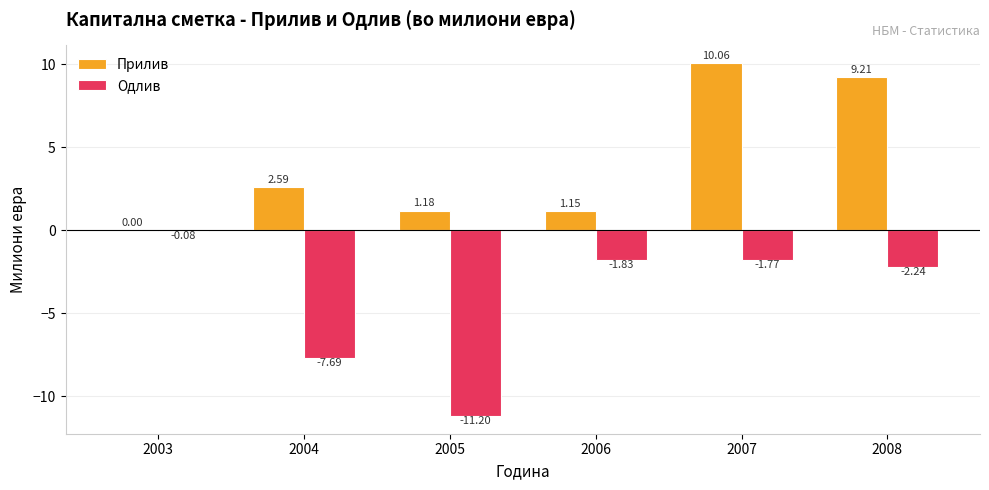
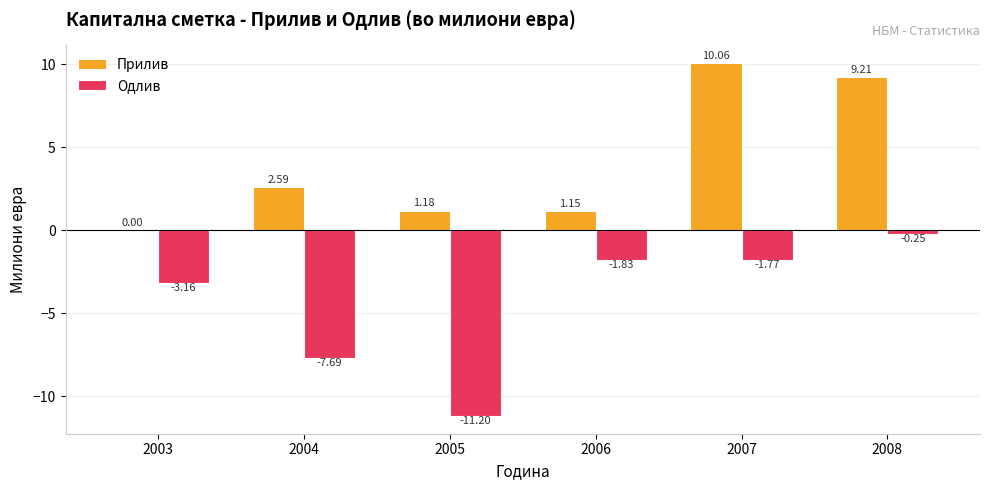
  {
    "Прилив": {
      "2003": 0.00,
      "2004": 2.59,
      "2005": 1.18,
      "2006": 1.15,
      "2007": 10.06,
      "2008": 9.21
    },
    "Одлив": {
-     "2003": -0.08,
+     "2003": -3.16,
      "2004": -7.69,
      "2005": -11.20,
      "2006": -1.83,
      "2007": -1.77,
-     "2008": -2.24
+     "2008": -0.25
    }
  }
